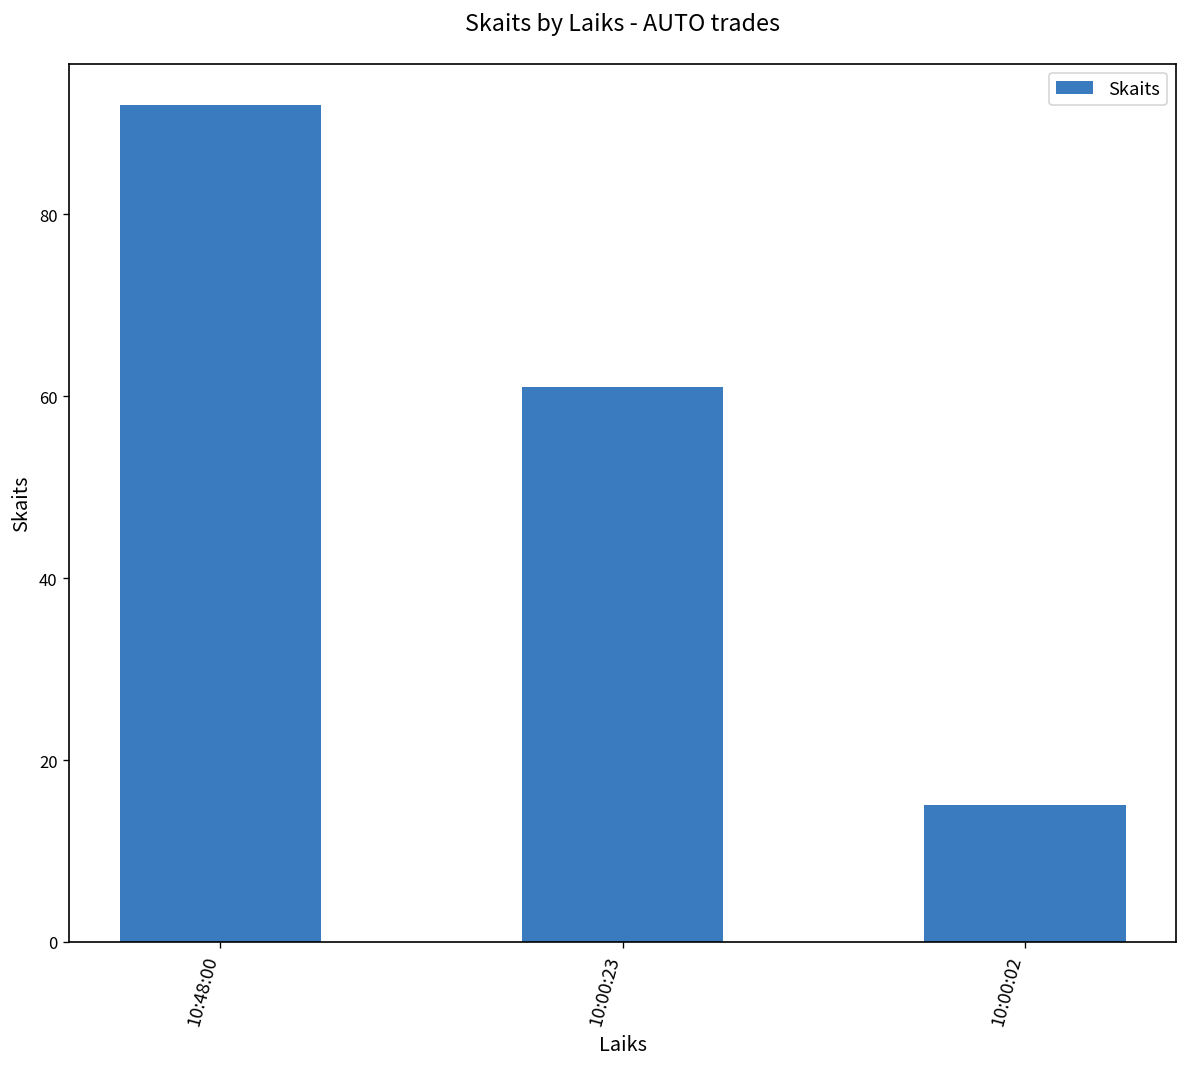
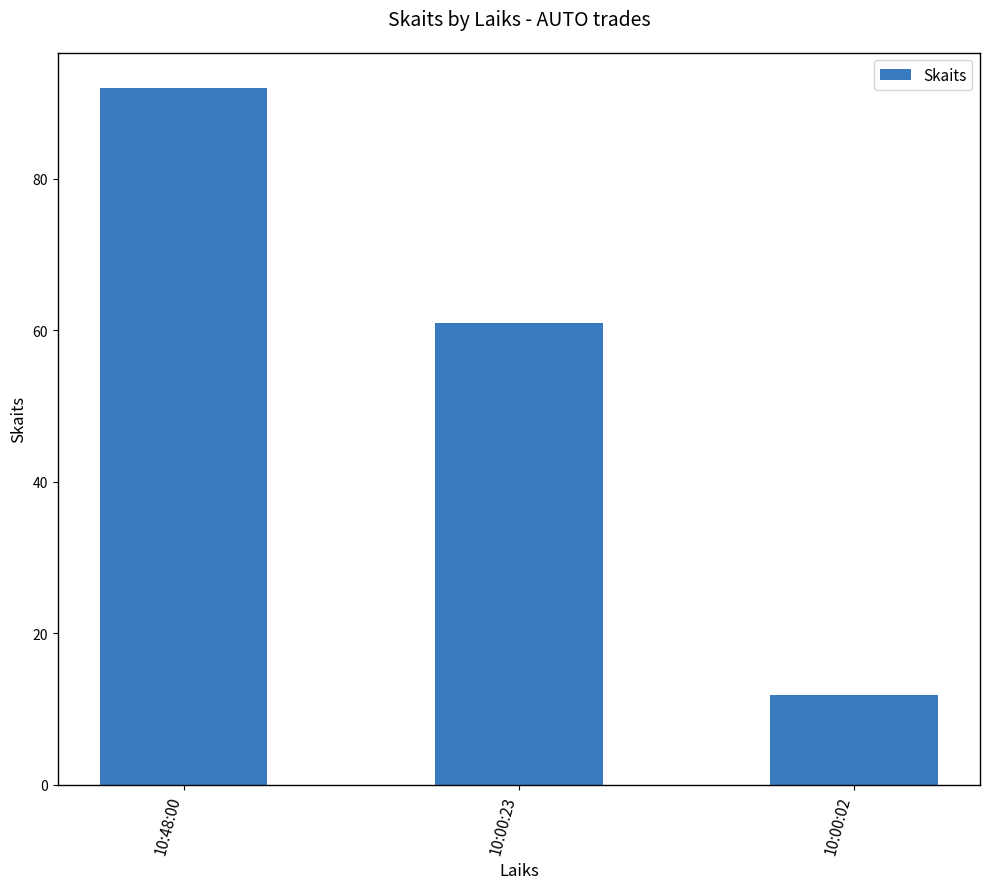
  {
    "10:48:00": 92,
    "10:00:23": 61,
-   "10:00:02": 15
+   "10:00:02": 12
  }
